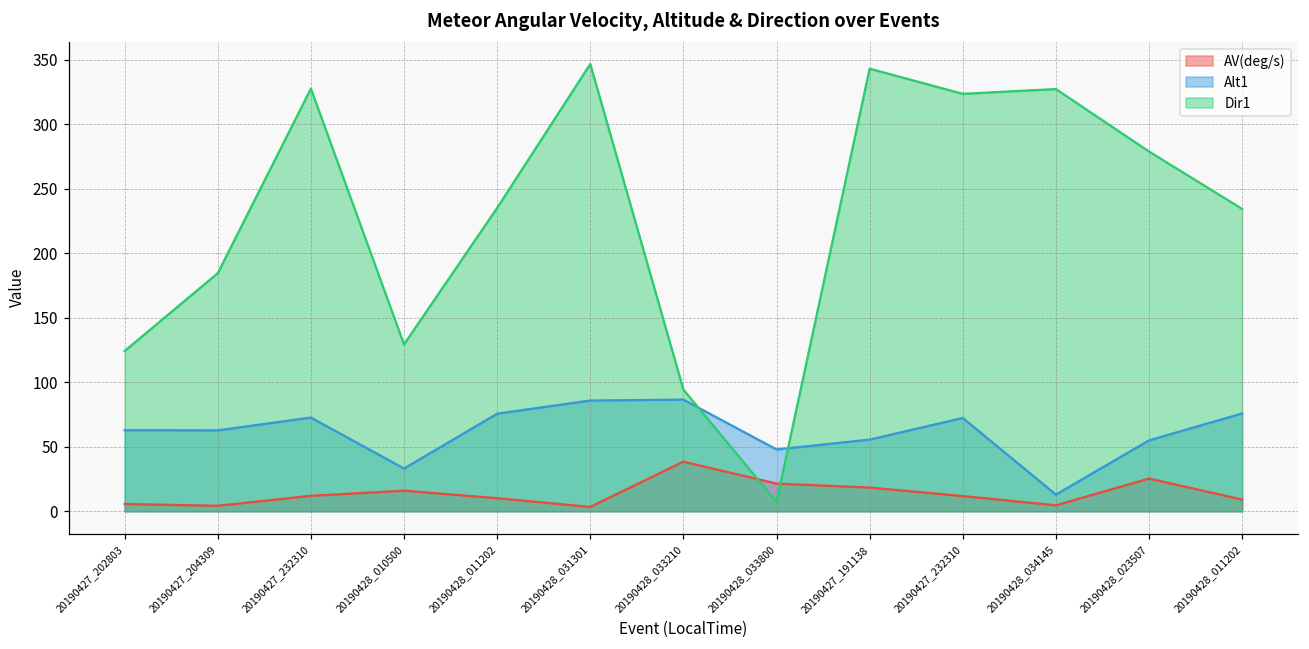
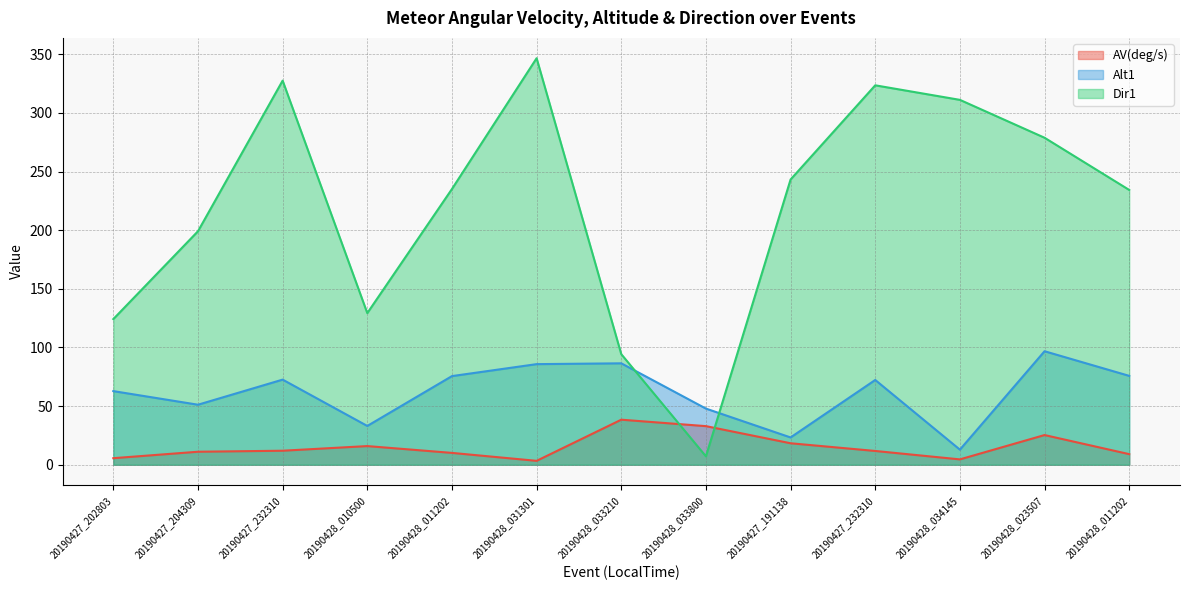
  {
    "AV(deg/s)": {
      "20190427_202803": 6,
-     "20190427_204309": 4,
+     "20190427_204309": 11,
      "20190428_010500": 16,
      "20190428_031301": 3,
      "20190428_033210": 38,
-     "20190428_033800": 21,
+     "20190428_033800": 33,
      "20190427_191138": 18,
      "20190428_034145": 5,
      "20190428_023507": 25
    },
    "Alt1": {
      "20190427_202803": 63,
-     "20190427_204309": 63,
+     "20190427_204309": 51,
      "20190428_010500": 33,
      "20190428_031301": 86,
      "20190428_033210": 87,
      "20190428_033800": 48,
-     "20190427_191138": 56,
+     "20190427_191138": 23,
      "20190428_034145": 13,
-     "20190428_023507": 55
+     "20190428_023507": 97
    },
    "Dir1": {
      "20190427_202803": 124,
-     "20190427_204309": 185,
+     "20190427_204309": 199,
      "20190428_010500": 129,
      "20190428_031301": 347,
      "20190428_033210": 94,
      "20190428_033800": 7,
-     "20190427_191138": 343,
-     "20190428_034145": 327,
+     "20190427_191138": 243,
+     "20190428_034145": 311,
      "20190428_023507": 279
    }
  }
